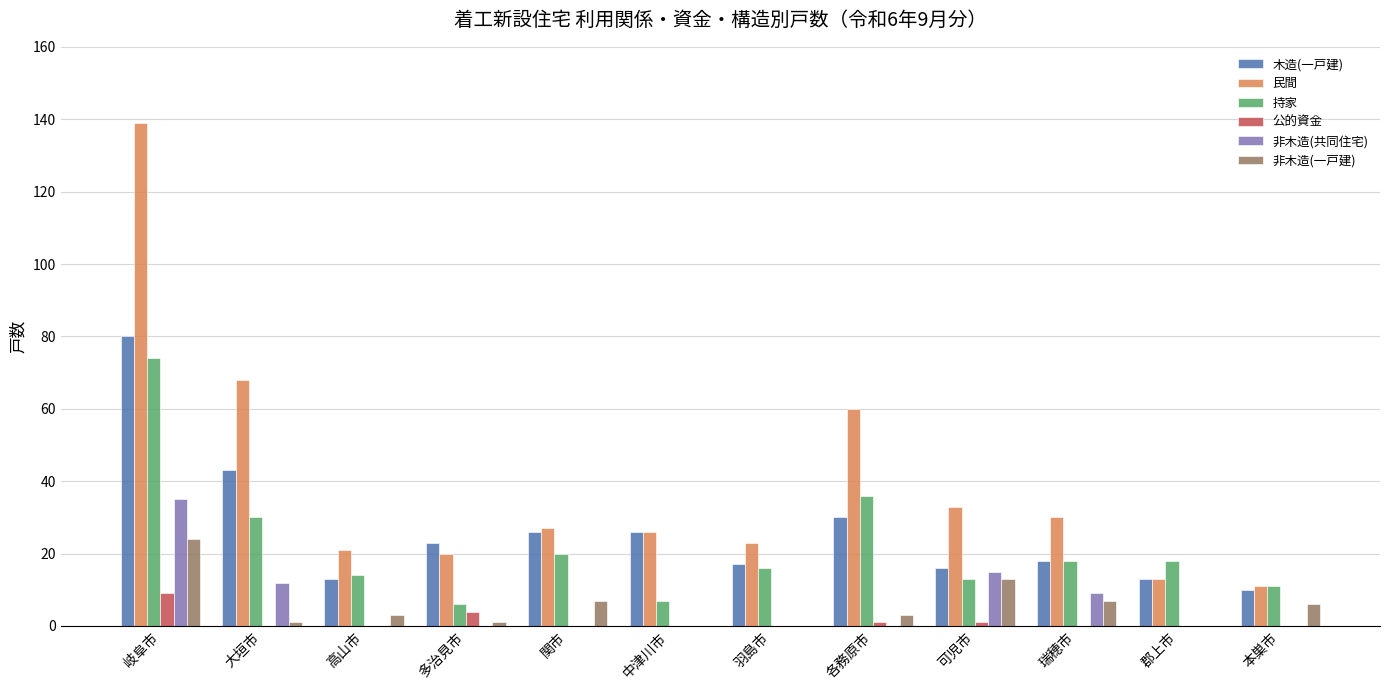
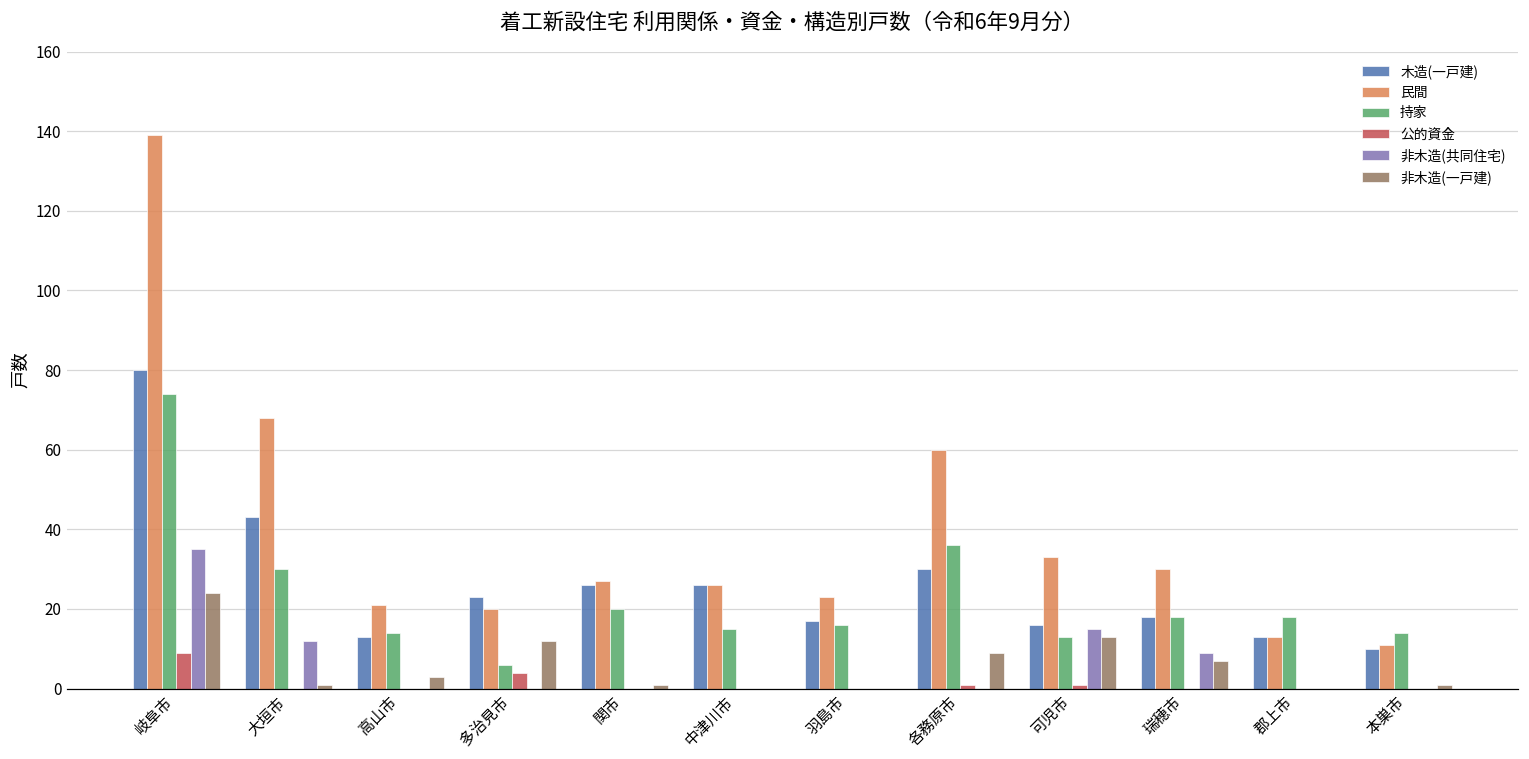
  {
    "持家": {
      "岐阜市": 74,
      "大垣市": 30,
      "高山市": 14,
      "多治見市": 6,
      "関市": 20,
-     "中津川市": 7,
+     "中津川市": 15,
      "羽島市": 16,
      "各務原市": 36,
      "可児市": 13,
      "瑞穂市": 18,
      "郡上市": 18,
-     "本巣市": 11
+     "本巣市": 14
    },
    "非木造(一戸建)": {
      "岐阜市": 24,
      "大垣市": 1,
      "高山市": 3,
-     "多治見市": 1,
-     "関市": 7,
+     "多治見市": 12,
+     "関市": 1,
      "中津川市": 0,
      "羽島市": 0,
-     "各務原市": 3,
+     "各務原市": 9,
      "可児市": 13,
      "瑞穂市": 7,
      "郡上市": 0,
-     "本巣市": 6
+     "本巣市": 1
    }
  }
